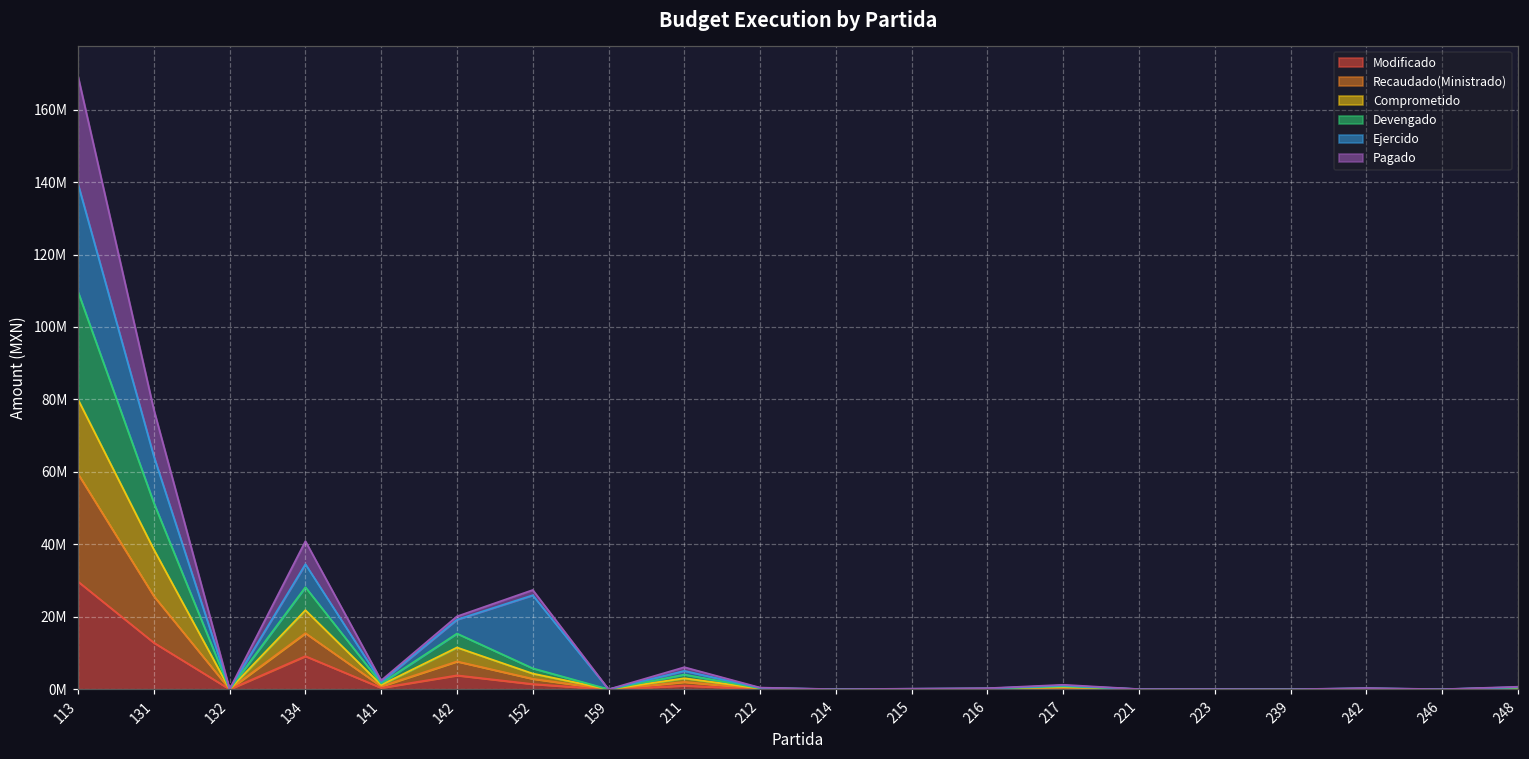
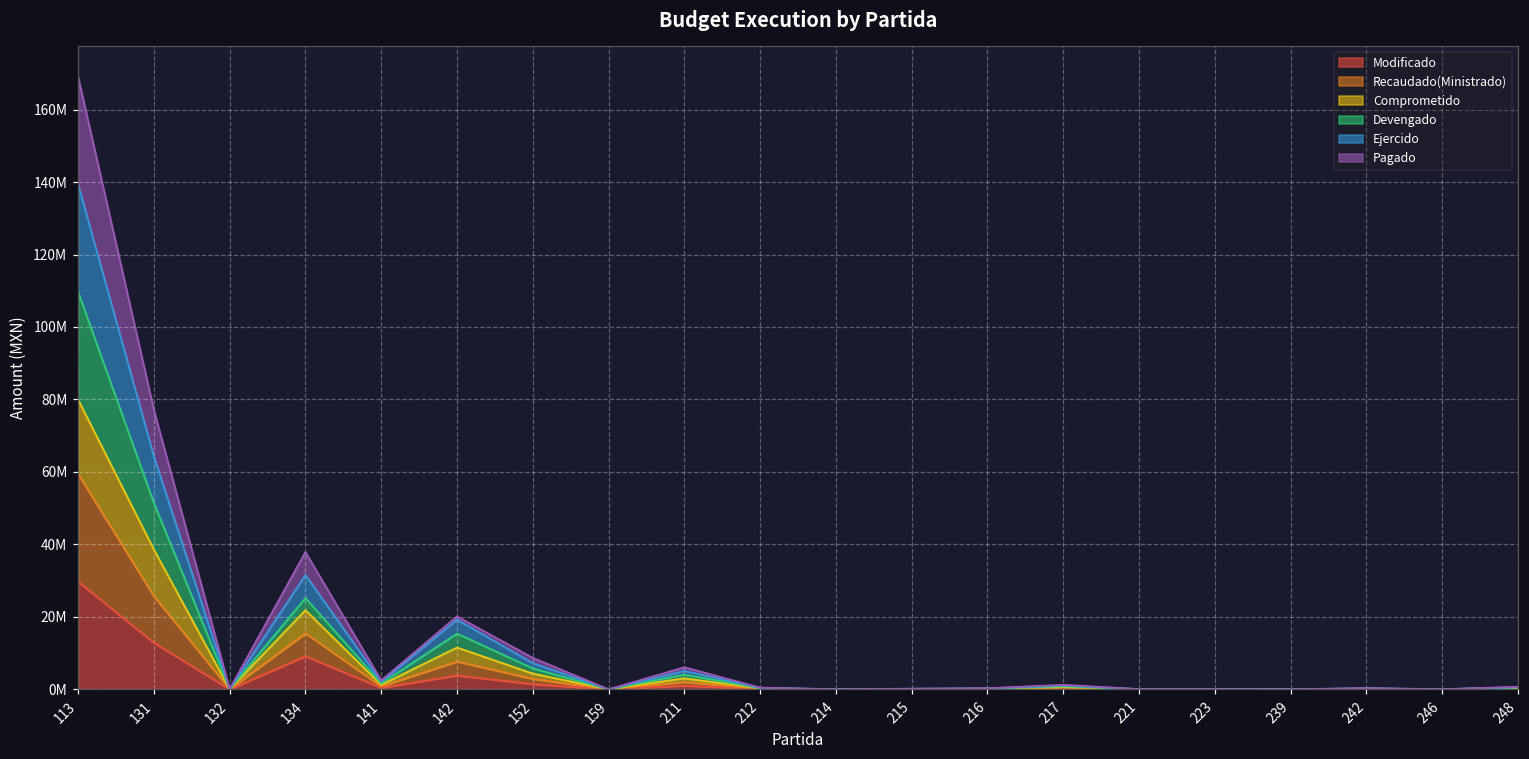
  {
    "Comprometido": {
      "113": 21000000,
      "131": 13000000,
      "134": 6000000,
      "142": 4000000,
      "152": 1000000,
      "211": 1000000
    },
    "Devengado": {
      "113": 30000000,
      "131": 13000000,
-     "134": 6000000,
+     "134": 3000000,
      "142": 4000000,
      "152": 1000000,
      "211": 1000000
    },
    "Ejercido": {
      "113": 30000000,
      "131": 13000000,
      "134": 6000000,
      "142": 4000000,
-     "152": 20000000,
+     "152": 1000000,
      "211": 1000000
    },
    "Pagado": {
      "113": 30000000,
      "131": 13000000,
      "134": 6000000,
      "142": 1000000,
      "152": 1000000,
      "211": 1000000
    }
  }
